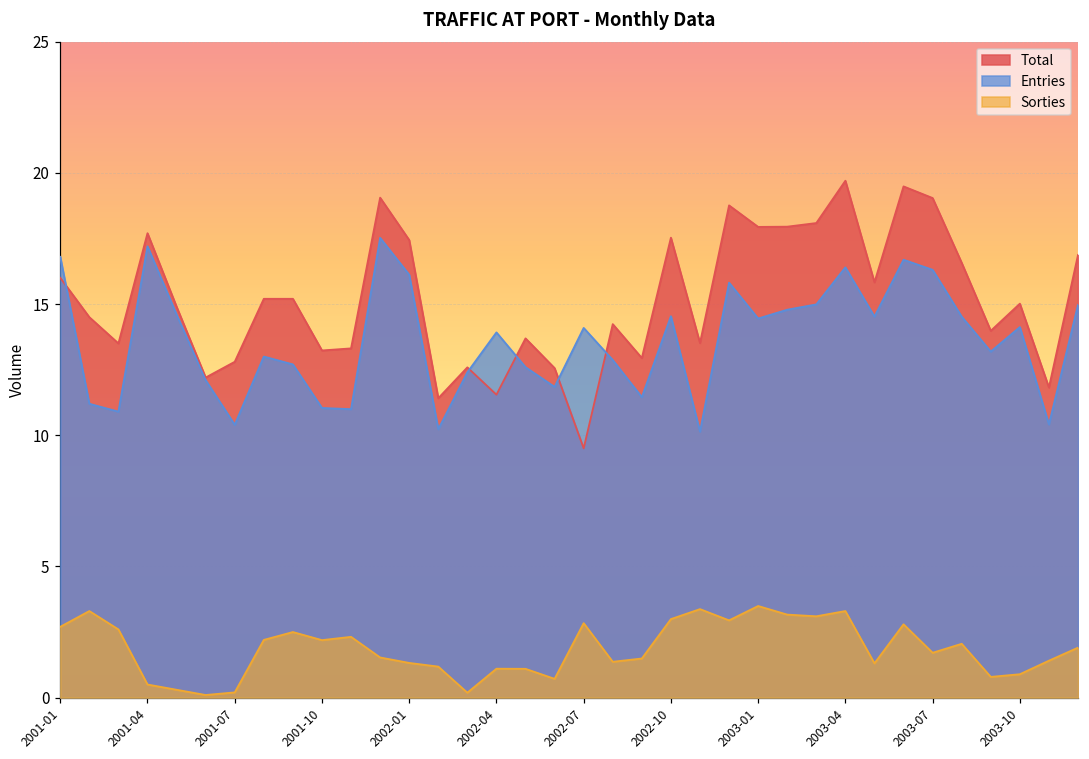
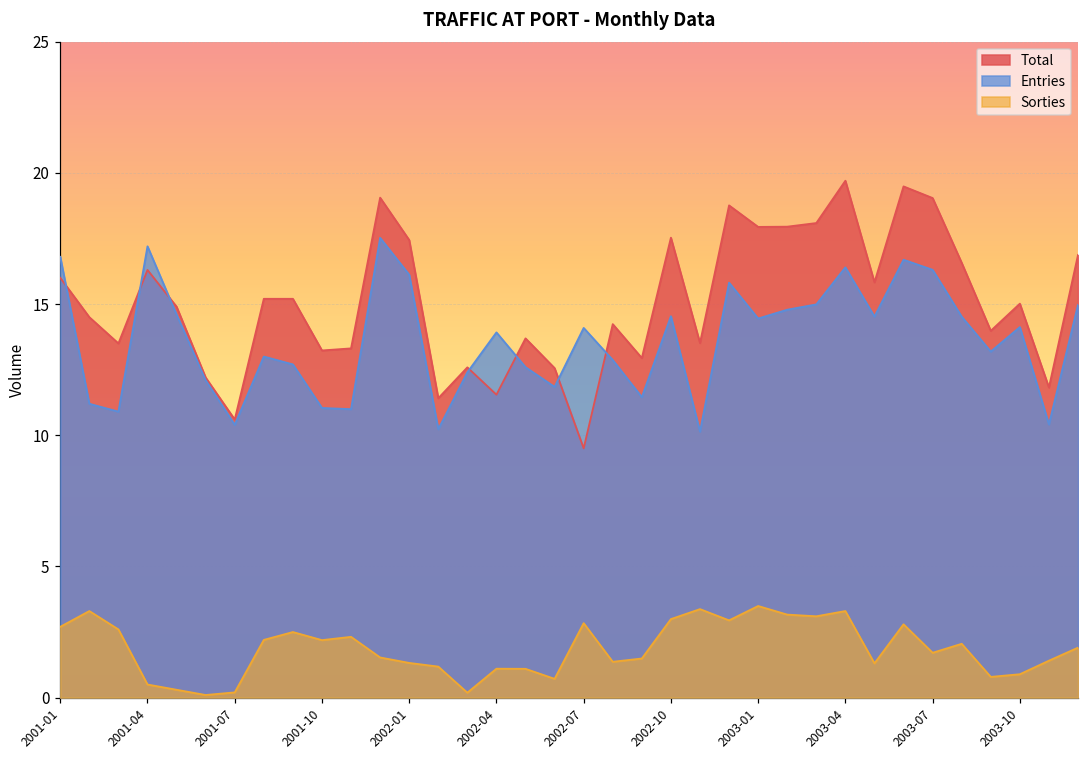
  {
    "Total": {
      "2001-01": 16.0,
-     "2001-04": 17.7,
-     "2001-07": 12.8,
+     "2001-04": 16.3,
+     "2001-07": 10.6,
      "2001-10": 13.2,
      "2002-01": 17.4,
      "2002-04": 11.5,
      "2002-07": 9.5,
      "2002-10": 17.5,
      "2003-01": 17.9,
      "2003-04": 19.7,
      "2003-07": 19.0,
      "2003-10": 15.0
    },
    "Entries": {
      "2001-01": 16.8,
      "2001-04": 17.2,
      "2001-07": 10.4,
      "2001-10": 11.0,
      "2002-01": 16.1,
      "2002-04": 13.9,
      "2002-07": 14.1,
      "2002-10": 14.5,
      "2003-01": 14.4,
      "2003-04": 16.4,
      "2003-07": 16.3,
      "2003-10": 14.1
    },
    "Sorties": {
      "2001-01": 2.7,
      "2001-04": 0.5,
      "2001-07": 0.2,
      "2001-10": 2.2,
      "2002-01": 1.3,
      "2002-04": 1.1,
      "2002-07": 2.8,
      "2002-10": 3.0,
      "2003-01": 3.5,
      "2003-04": 3.3,
      "2003-07": 1.7,
      "2003-10": 0.9
    }
  }
